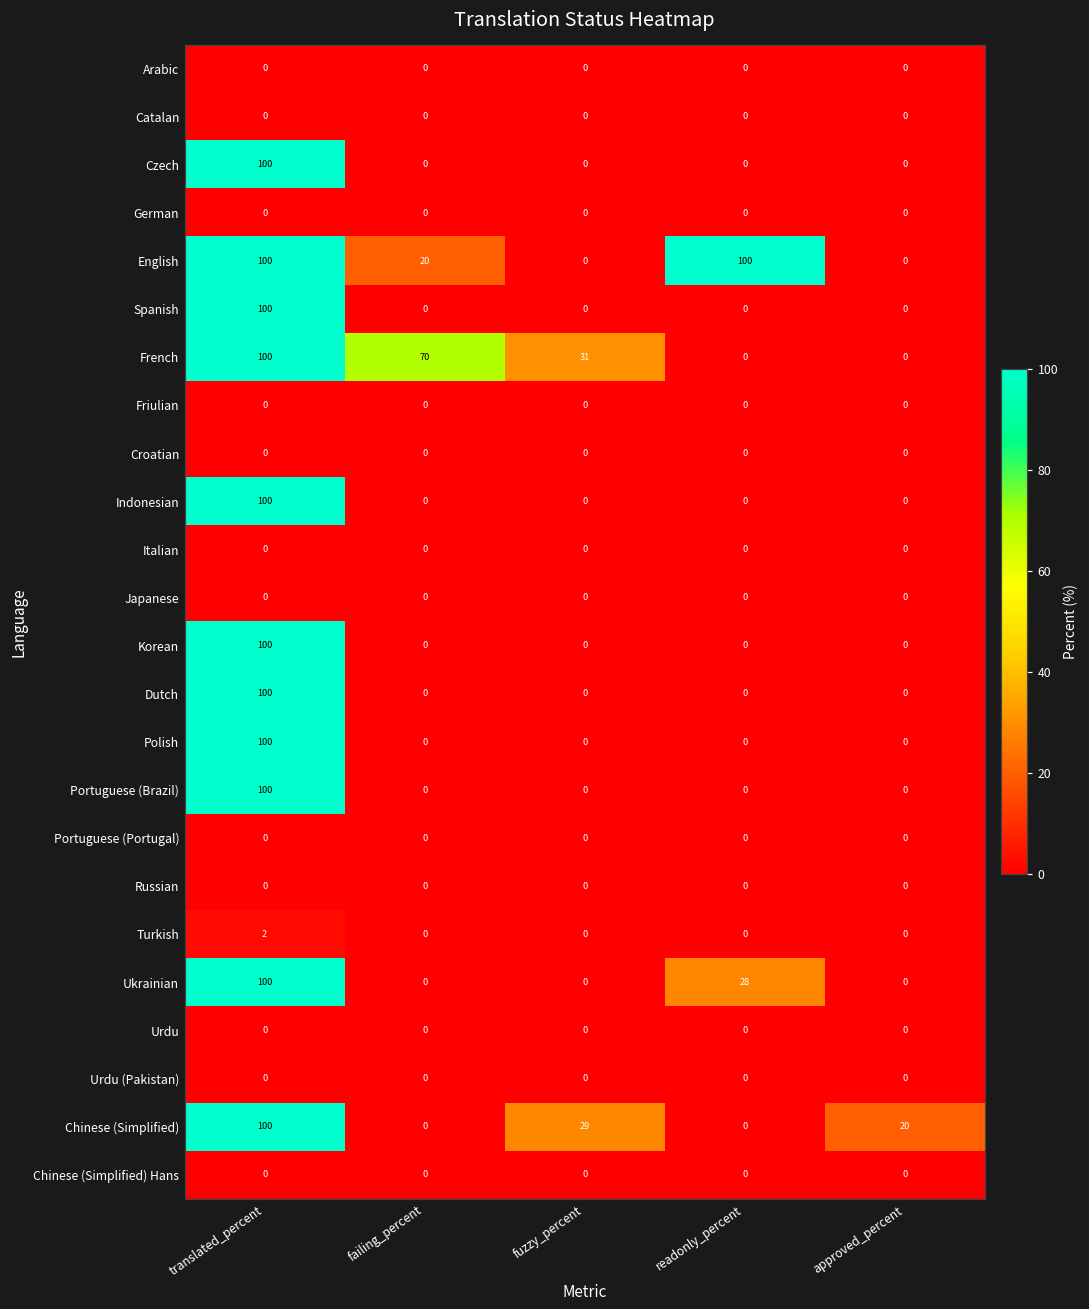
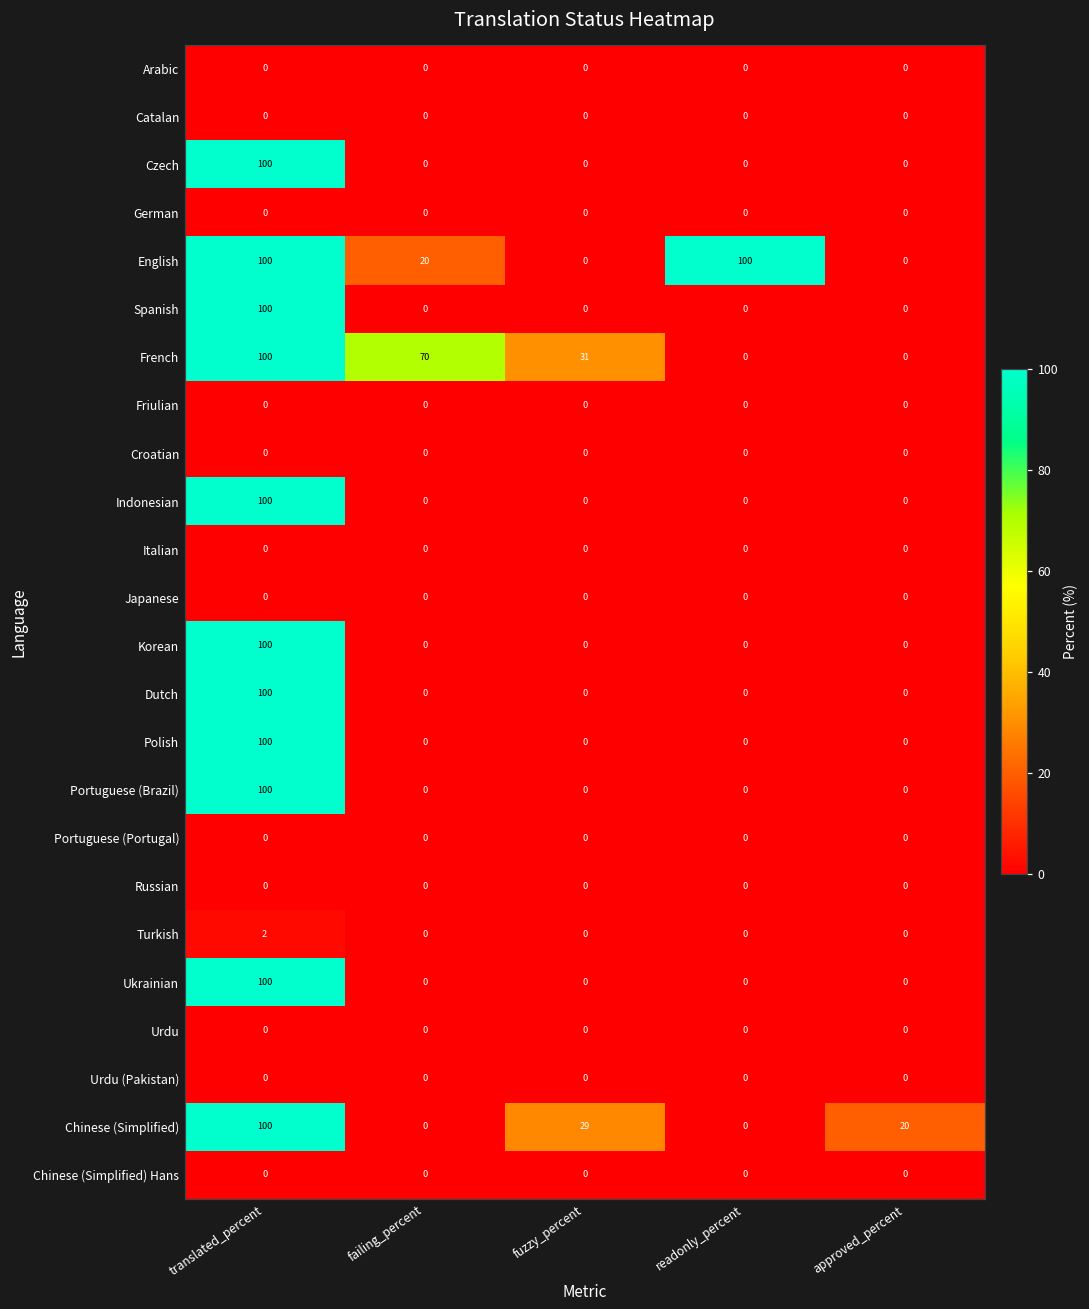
  {
    "Arabic": {
      "translated_percent": 0,
      "failing_percent": 0,
      "fuzzy_percent": 0,
      "readonly_percent": 0,
      "approved_percent": 0
    },
    "Catalan": {
      "translated_percent": 0,
      "failing_percent": 0,
      "fuzzy_percent": 0,
      "readonly_percent": 0,
      "approved_percent": 0
    },
    "Czech": {
      "translated_percent": 100,
      "failing_percent": 0,
      "fuzzy_percent": 0,
      "readonly_percent": 0,
      "approved_percent": 0
    },
    "German": {
      "translated_percent": 0,
      "failing_percent": 0,
      "fuzzy_percent": 0,
      "readonly_percent": 0,
      "approved_percent": 0
    },
    "English": {
      "translated_percent": 100,
      "failing_percent": 20,
      "fuzzy_percent": 0,
      "readonly_percent": 100,
      "approved_percent": 0
    },
    "Spanish": {
      "translated_percent": 100,
      "failing_percent": 0,
      "fuzzy_percent": 0,
      "readonly_percent": 0,
      "approved_percent": 0
    },
    "French": {
      "translated_percent": 100,
      "failing_percent": 70,
      "fuzzy_percent": 31,
      "readonly_percent": 0,
      "approved_percent": 0
    },
    "Friulian": {
      "translated_percent": 0,
      "failing_percent": 0,
      "fuzzy_percent": 0,
      "readonly_percent": 0,
      "approved_percent": 0
    },
    "Croatian": {
      "translated_percent": 0,
      "failing_percent": 0,
      "fuzzy_percent": 0,
      "readonly_percent": 0,
      "approved_percent": 0
    },
    "Indonesian": {
      "translated_percent": 100,
      "failing_percent": 0,
      "fuzzy_percent": 0,
      "readonly_percent": 0,
      "approved_percent": 0
    },
    "Italian": {
      "translated_percent": 0,
      "failing_percent": 0,
      "fuzzy_percent": 0,
      "readonly_percent": 0,
      "approved_percent": 0
    },
    "Japanese": {
      "translated_percent": 0,
      "failing_percent": 0,
      "fuzzy_percent": 0,
      "readonly_percent": 0,
      "approved_percent": 0
    },
    "Korean": {
      "translated_percent": 100,
      "failing_percent": 0,
      "fuzzy_percent": 0,
      "readonly_percent": 0,
      "approved_percent": 0
    },
    "Dutch": {
      "translated_percent": 100,
      "failing_percent": 0,
      "fuzzy_percent": 0,
      "readonly_percent": 0,
      "approved_percent": 0
    },
    "Polish": {
      "translated_percent": 100,
      "failing_percent": 0,
      "fuzzy_percent": 0,
      "readonly_percent": 0,
      "approved_percent": 0
    },
    "Portuguese (Brazil)": {
      "translated_percent": 100,
      "failing_percent": 0,
      "fuzzy_percent": 0,
      "readonly_percent": 0,
      "approved_percent": 0
    },
    "Portuguese (Portugal)": {
      "translated_percent": 0,
      "failing_percent": 0,
      "fuzzy_percent": 0,
      "readonly_percent": 0,
      "approved_percent": 0
    },
    "Russian": {
      "translated_percent": 0,
      "failing_percent": 0,
      "fuzzy_percent": 0,
      "readonly_percent": 0,
      "approved_percent": 0
    },
    "Turkish": {
      "translated_percent": 2,
      "failing_percent": 0,
      "fuzzy_percent": 0,
      "readonly_percent": 0,
      "approved_percent": 0
    },
    "Ukrainian": {
      "translated_percent": 100,
      "failing_percent": 0,
      "fuzzy_percent": 0,
-     "readonly_percent": 28,
+     "readonly_percent": 0,
      "approved_percent": 0
    },
    "Urdu": {
      "translated_percent": 0,
      "failing_percent": 0,
      "fuzzy_percent": 0,
      "readonly_percent": 0,
      "approved_percent": 0
    },
    "Urdu (Pakistan)": {
      "translated_percent": 0,
      "failing_percent": 0,
      "fuzzy_percent": 0,
      "readonly_percent": 0,
      "approved_percent": 0
    },
    "Chinese (Simplified)": {
      "translated_percent": 100,
      "failing_percent": 0,
      "fuzzy_percent": 29,
      "readonly_percent": 0,
      "approved_percent": 20
    },
    "Chinese (Simplified) Hans": {
      "translated_percent": 0,
      "failing_percent": 0,
      "fuzzy_percent": 0,
      "readonly_percent": 0,
      "approved_percent": 0
    }
  }
